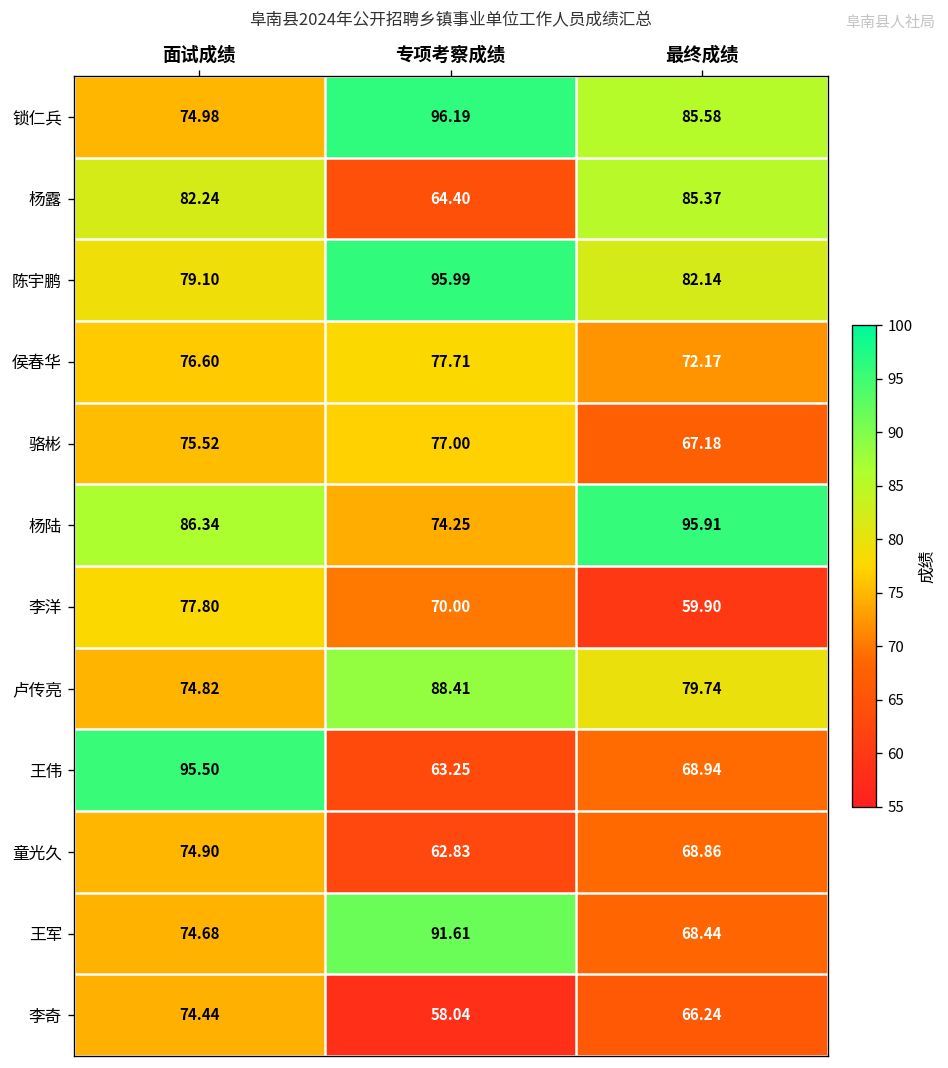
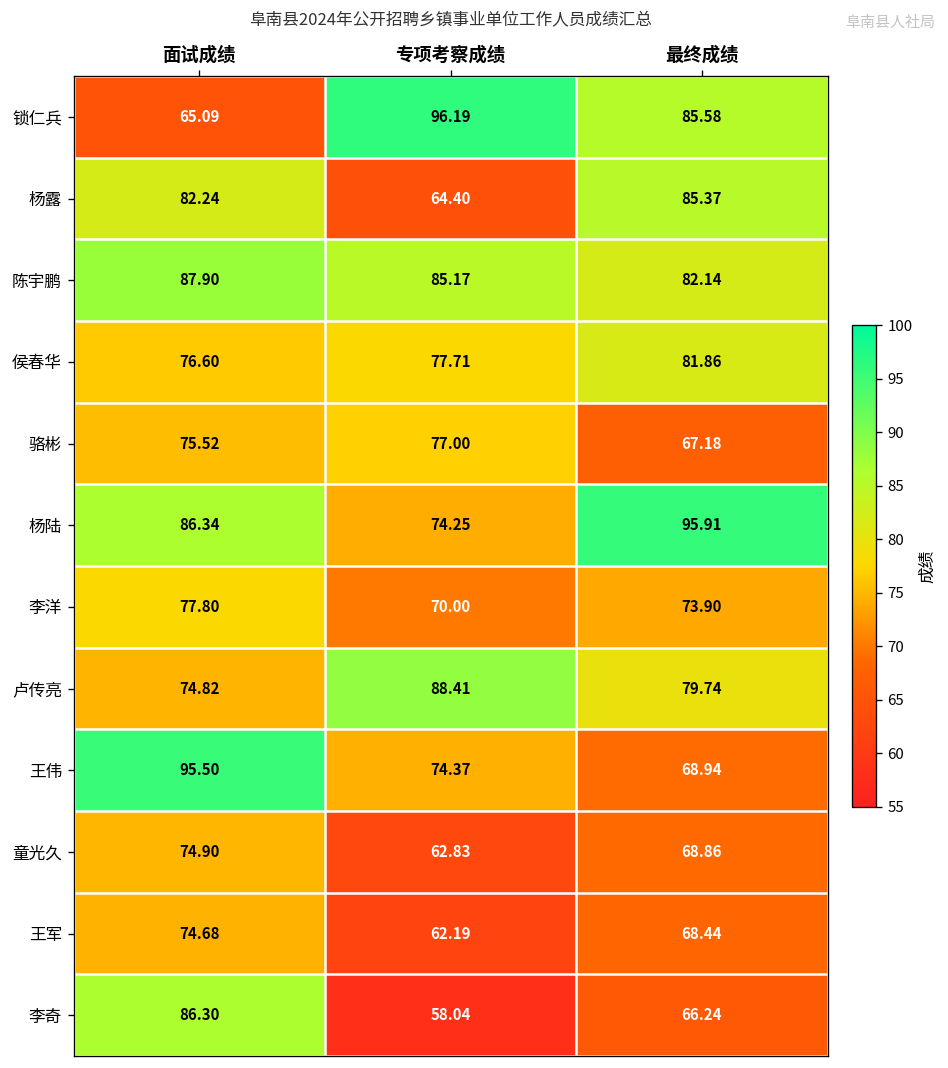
  {
    "锁仁兵": {
-     "面试成绩": 74.98,
+     "面试成绩": 65.09,
      "专项考察成绩": 96.19,
      "最终成绩": 85.58
    },
    "杨露": {
      "面试成绩": 82.24,
      "专项考察成绩": 64.40,
      "最终成绩": 85.37
    },
    "陈宇鹏": {
-     "面试成绩": 79.10,
-     "专项考察成绩": 95.99,
+     "面试成绩": 87.90,
+     "专项考察成绩": 85.17,
      "最终成绩": 82.14
    },
    "侯春华": {
      "面试成绩": 76.60,
      "专项考察成绩": 77.71,
-     "最终成绩": 72.17
+     "最终成绩": 81.86
    },
    "骆彬": {
      "面试成绩": 75.52,
      "专项考察成绩": 77.00,
      "最终成绩": 67.18
    },
    "杨陆": {
      "面试成绩": 86.34,
      "专项考察成绩": 74.25,
      "最终成绩": 95.91
    },
    "李洋": {
      "面试成绩": 77.80,
      "专项考察成绩": 70.00,
-     "最终成绩": 59.90
+     "最终成绩": 73.90
    },
    "卢传亮": {
      "面试成绩": 74.82,
      "专项考察成绩": 88.41,
      "最终成绩": 79.74
    },
    "王伟": {
      "面试成绩": 95.50,
-     "专项考察成绩": 63.25,
+     "专项考察成绩": 74.37,
      "最终成绩": 68.94
    },
    "童光久": {
      "面试成绩": 74.90,
      "专项考察成绩": 62.83,
      "最终成绩": 68.86
    },
    "王军": {
      "面试成绩": 74.68,
-     "专项考察成绩": 91.61,
+     "专项考察成绩": 62.19,
      "最终成绩": 68.44
    },
    "李奇": {
-     "面试成绩": 74.44,
+     "面试成绩": 86.30,
      "专项考察成绩": 58.04,
      "最终成绩": 66.24
    }
  }
